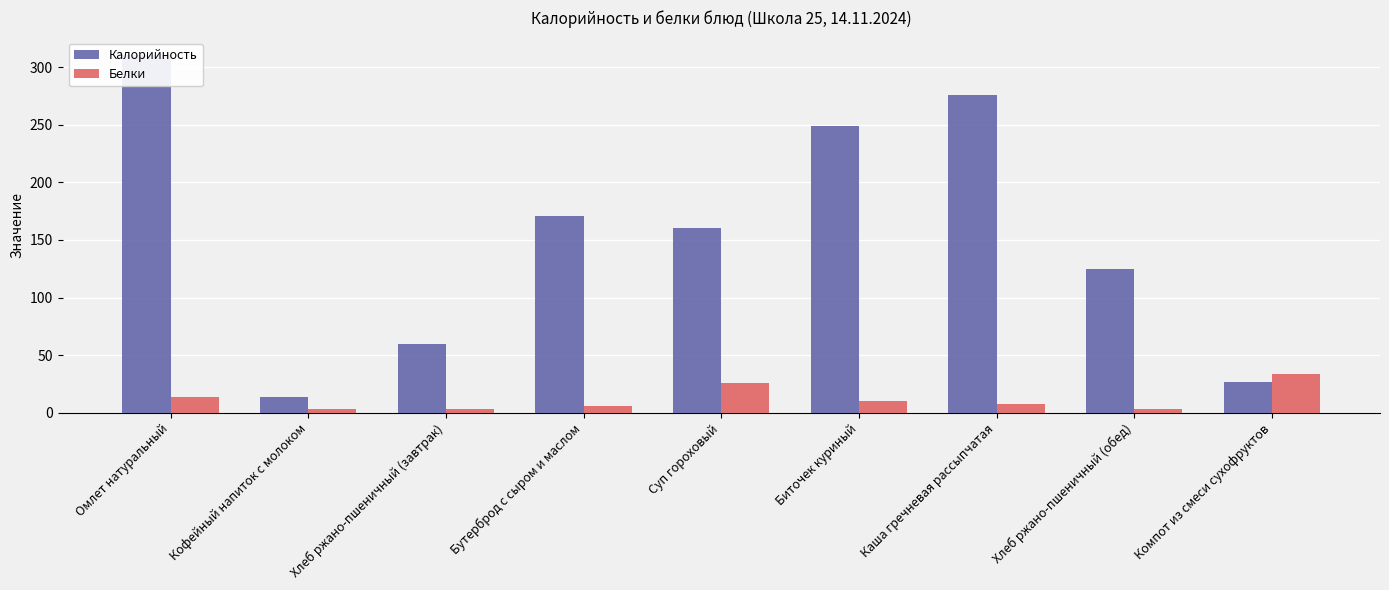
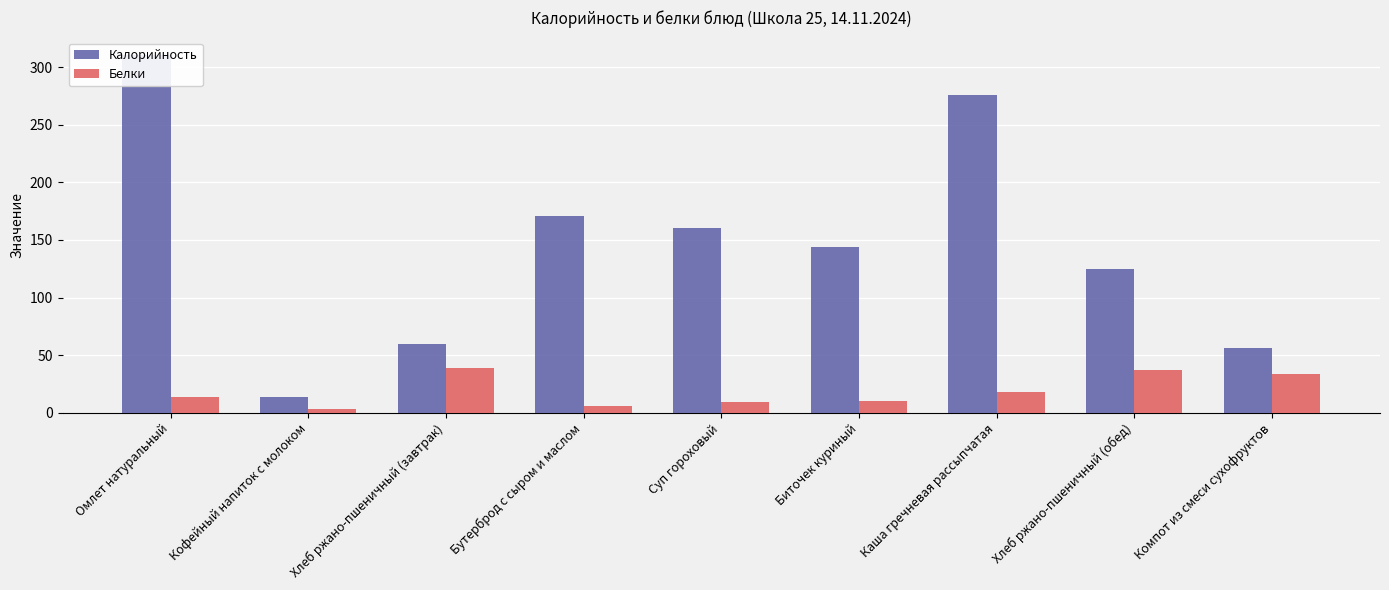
  {
    "Калорийность": {
      "Кофейный напиток с молоком": 14,
      "Хлеб ржано-пшеничный (завтрак)": 60,
      "Бутерброд с сыром и маслом": 171,
      "Суп гороховый": 160,
-     "Биточек куриный": 249,
+     "Биточек куриный": 144,
      "Каша гречневая рассыпчатая": 276,
      "Хлеб ржано-пшеничный (обед)": 125,
-     "Компот из смеси сухофруктов": 27
+     "Компот из смеси сухофруктов": 56
    },
    "Белки": {
      "Омлет натуральный": 14,
      "Кофейный напиток с молоком": 3,
-     "Хлеб ржано-пшеничный (завтрак)": 3,
+     "Хлеб ржано-пшеничный (завтрак)": 39,
      "Бутерброд с сыром и маслом": 6,
-     "Суп гороховый": 26,
+     "Суп гороховый": 9,
      "Биточек куриный": 10,
-     "Каша гречневая рассыпчатая": 8,
-     "Хлеб ржано-пшеничный (обед)": 3,
+     "Каша гречневая рассыпчатая": 18,
+     "Хлеб ржано-пшеничный (обед)": 37,
      "Компот из смеси сухофруктов": 34
    }
  }
